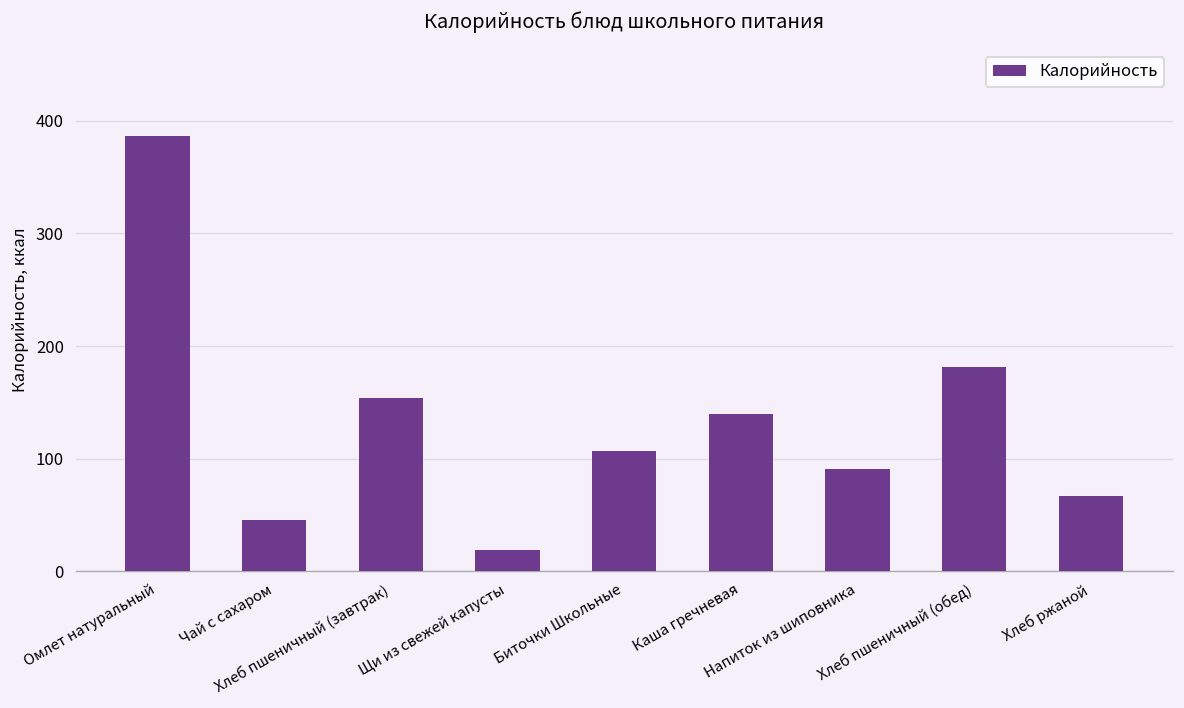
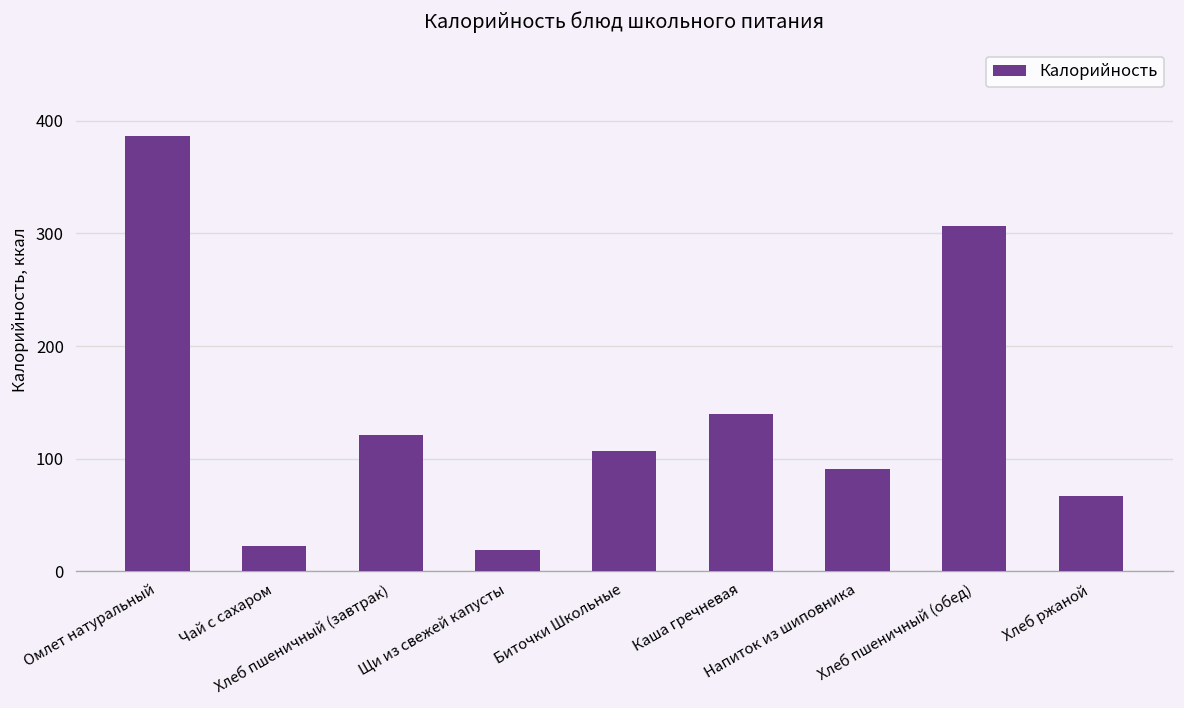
  {
    "Омлет натуральный": 390,
-   "Чай с сахаром": 50,
-   "Хлеб пшеничный (завтрак)": 150,
+   "Чай с сахаром": 20,
+   "Хлеб пшеничный (завтрак)": 120,
    "Щи из свежей капусты": 20,
    "Биточки Школьные": 110,
    "Каша гречневая": 140,
    "Напиток из шиповника": 90,
-   "Хлеб пшеничный (обед)": 180,
+   "Хлеб пшеничный (обед)": 310,
    "Хлеб ржаной": 70
  }
